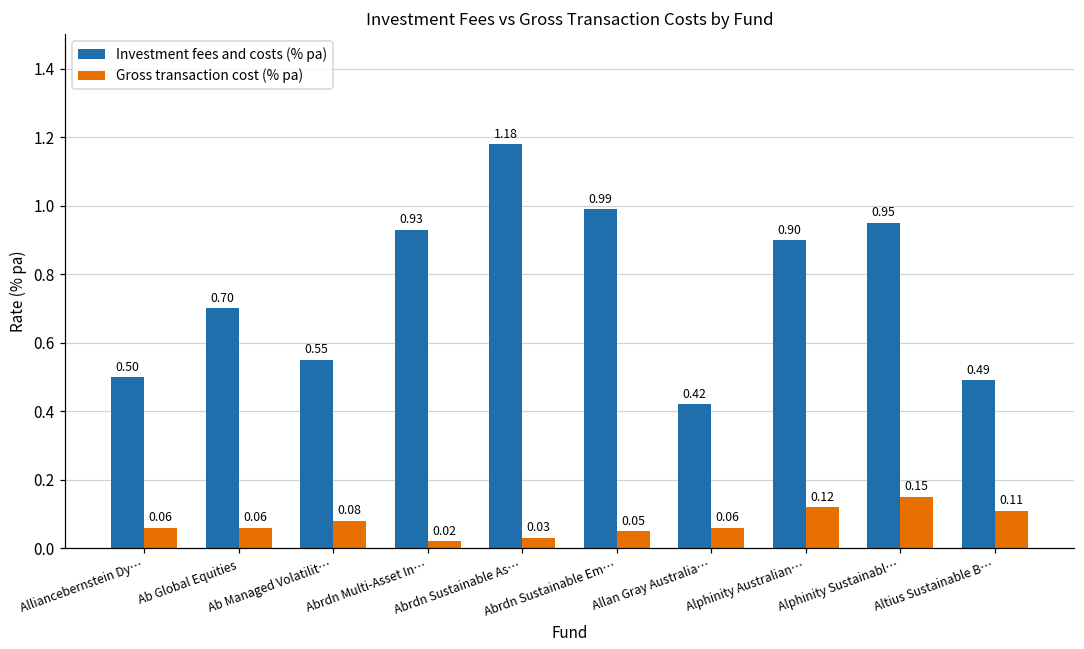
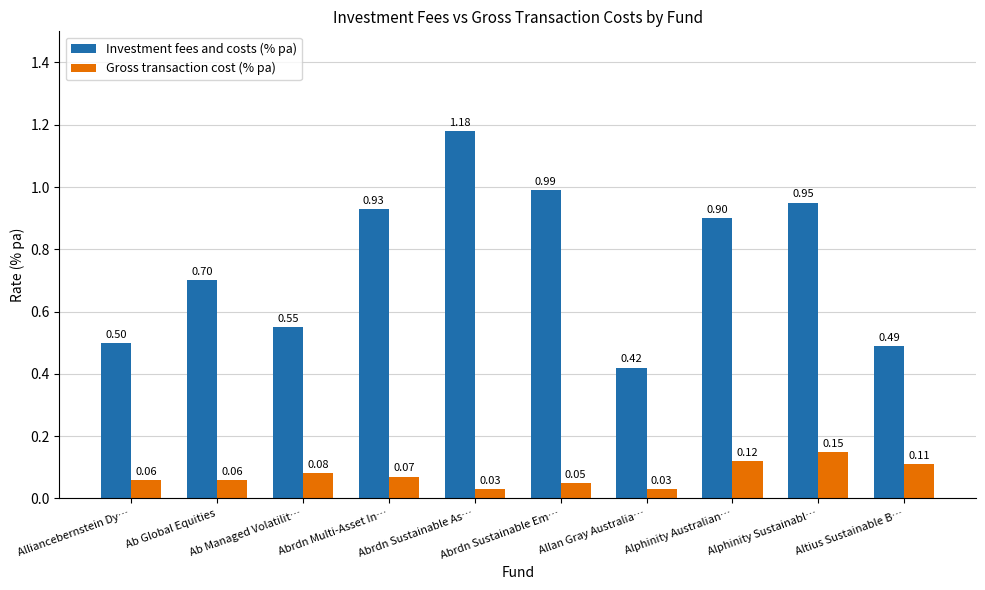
  {
    "Investment fees and costs (% pa)": {
      "Alliancebernstein Dy…": 0.50,
      "Ab Global Equities": 0.70,
      "Ab Managed Volatilit…": 0.55,
      "Abrdn Multi-Asset In…": 0.93,
      "Abrdn Sustainable As…": 1.18,
      "Abrdn Sustainable Em…": 0.99,
      "Allan Gray Australia…": 0.42,
      "Alphinity Australian…": 0.90,
      "Alphinity Sustainabl…": 0.95,
      "Altius Sustainable B…": 0.49
    },
    "Gross transaction cost (% pa)": {
      "Alliancebernstein Dy…": 0.06,
      "Ab Global Equities": 0.06,
      "Ab Managed Volatilit…": 0.08,
-     "Abrdn Multi-Asset In…": 0.02,
+     "Abrdn Multi-Asset In…": 0.07,
      "Abrdn Sustainable As…": 0.03,
      "Abrdn Sustainable Em…": 0.05,
-     "Allan Gray Australia…": 0.06,
+     "Allan Gray Australia…": 0.03,
      "Alphinity Australian…": 0.12,
      "Alphinity Sustainabl…": 0.15,
      "Altius Sustainable B…": 0.11
    }
  }
